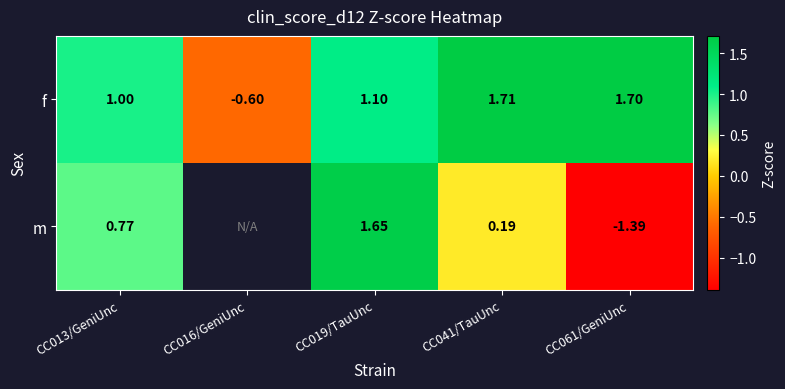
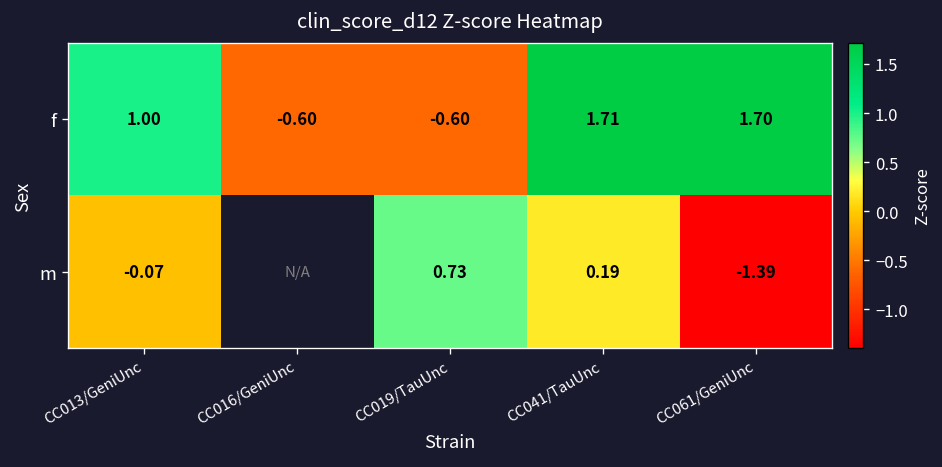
  {
    "f": {
      "CC013/GeniUnc": 1.00,
      "CC016/GeniUnc": -0.60,
-     "CC019/TauUnc": 1.10,
+     "CC019/TauUnc": -0.60,
      "CC041/TauUnc": 1.71,
      "CC061/GeniUnc": 1.70
    },
    "m": {
-     "CC013/GeniUnc": 0.77,
-     "CC019/TauUnc": 1.65,
+     "CC013/GeniUnc": -0.07,
+     "CC019/TauUnc": 0.73,
      "CC041/TauUnc": 0.19,
      "CC061/GeniUnc": -1.39
    }
  }
